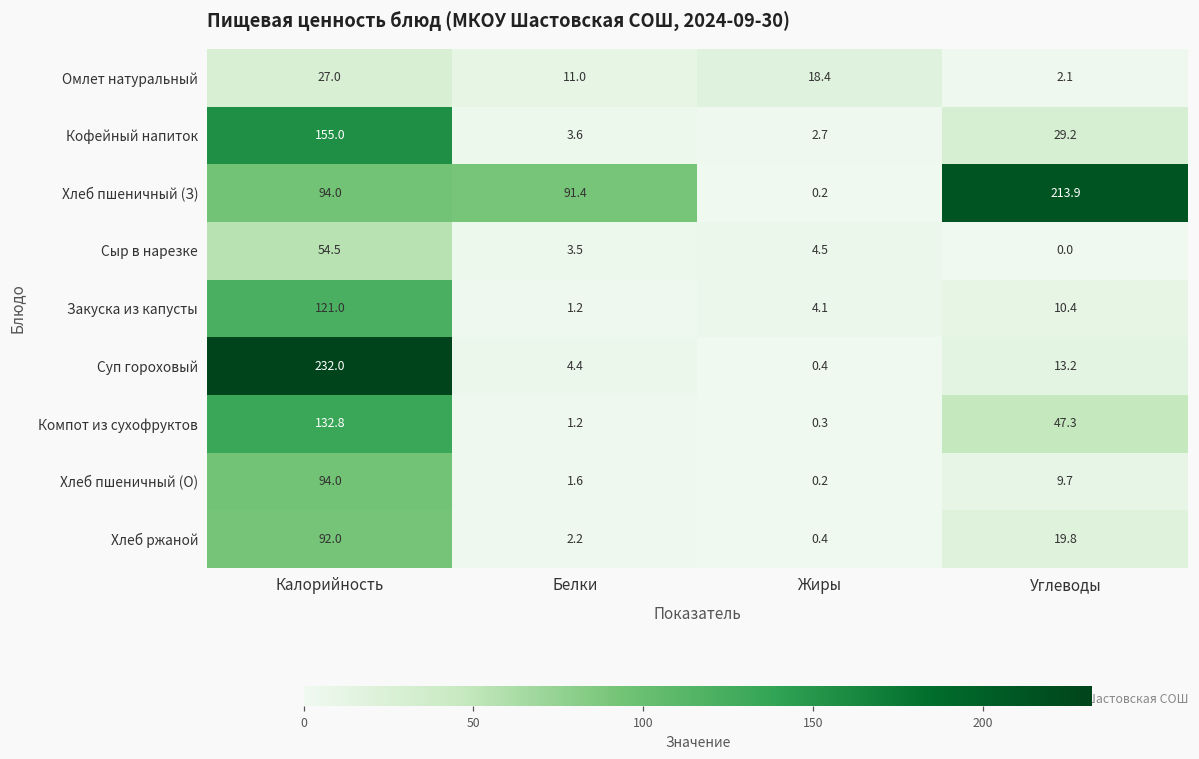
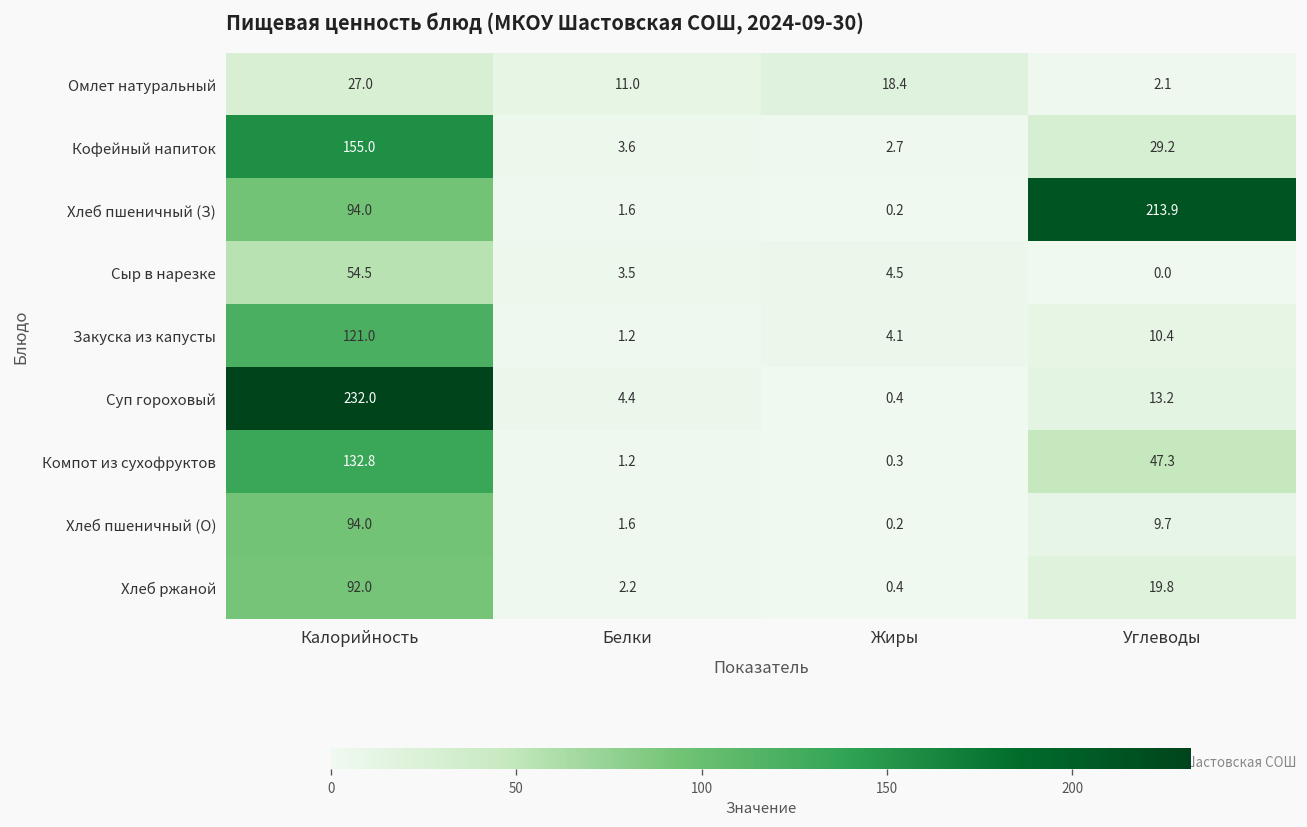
  {
    "Омлет натуральный": {
      "Калорийность": 27.0,
      "Белки": 11.0,
      "Жиры": 18.4,
      "Углеводы": 2.1
    },
    "Кофейный напиток": {
      "Калорийность": 155.0,
      "Белки": 3.6,
      "Жиры": 2.7,
      "Углеводы": 29.2
    },
    "Хлеб пшеничный (З)": {
      "Калорийность": 94.0,
-     "Белки": 91.4,
+     "Белки": 1.6,
      "Жиры": 0.2,
      "Углеводы": 213.9
    },
    "Сыр в нарезке": {
      "Калорийность": 54.5,
      "Белки": 3.5,
      "Жиры": 4.5,
      "Углеводы": 0.0
    },
    "Закуска из капусты": {
      "Калорийность": 121.0,
      "Белки": 1.2,
      "Жиры": 4.1,
      "Углеводы": 10.4
    },
    "Суп гороховый": {
      "Калорийность": 232.0,
      "Белки": 4.4,
      "Жиры": 0.4,
      "Углеводы": 13.2
    },
    "Компот из сухофруктов": {
      "Калорийность": 132.8,
      "Белки": 1.2,
      "Жиры": 0.3,
      "Углеводы": 47.3
    },
    "Хлеб пшеничный (О)": {
      "Калорийность": 94.0,
      "Белки": 1.6,
      "Жиры": 0.2,
      "Углеводы": 9.7
    },
    "Хлеб ржаной": {
      "Калорийность": 92.0,
      "Белки": 2.2,
      "Жиры": 0.4,
      "Углеводы": 19.8
    }
  }
